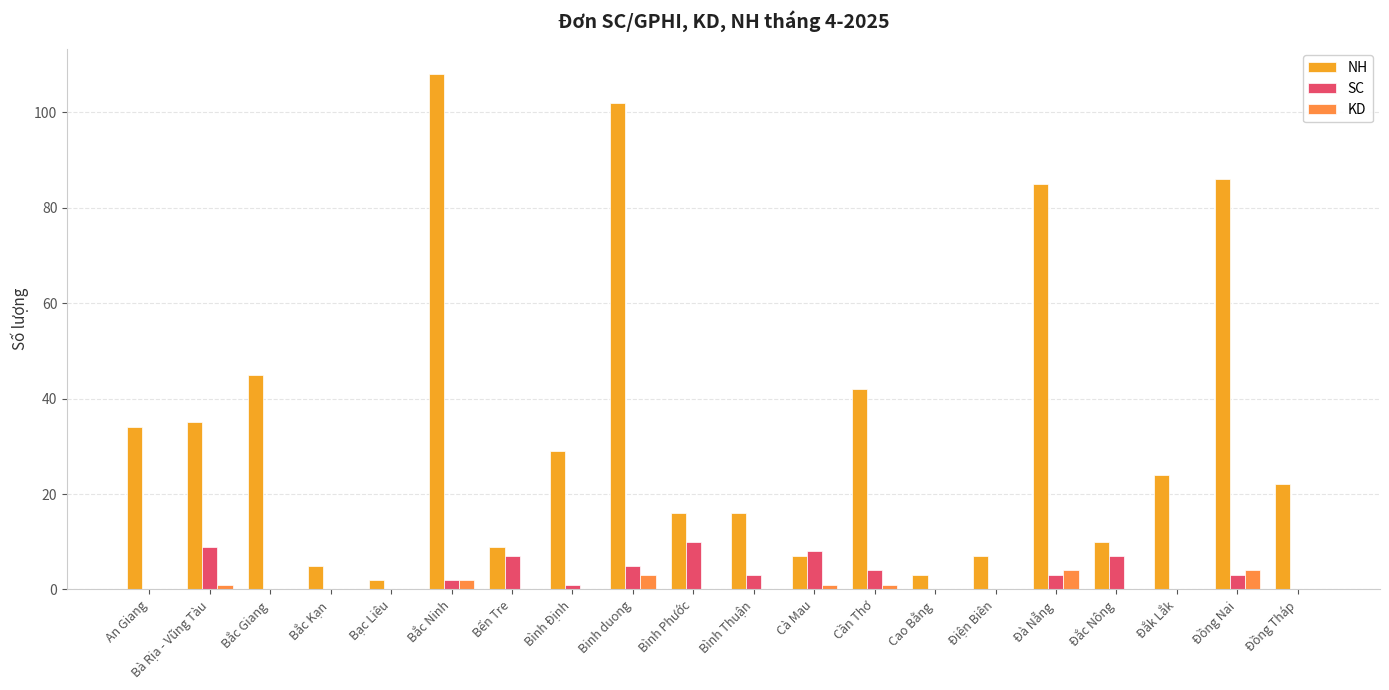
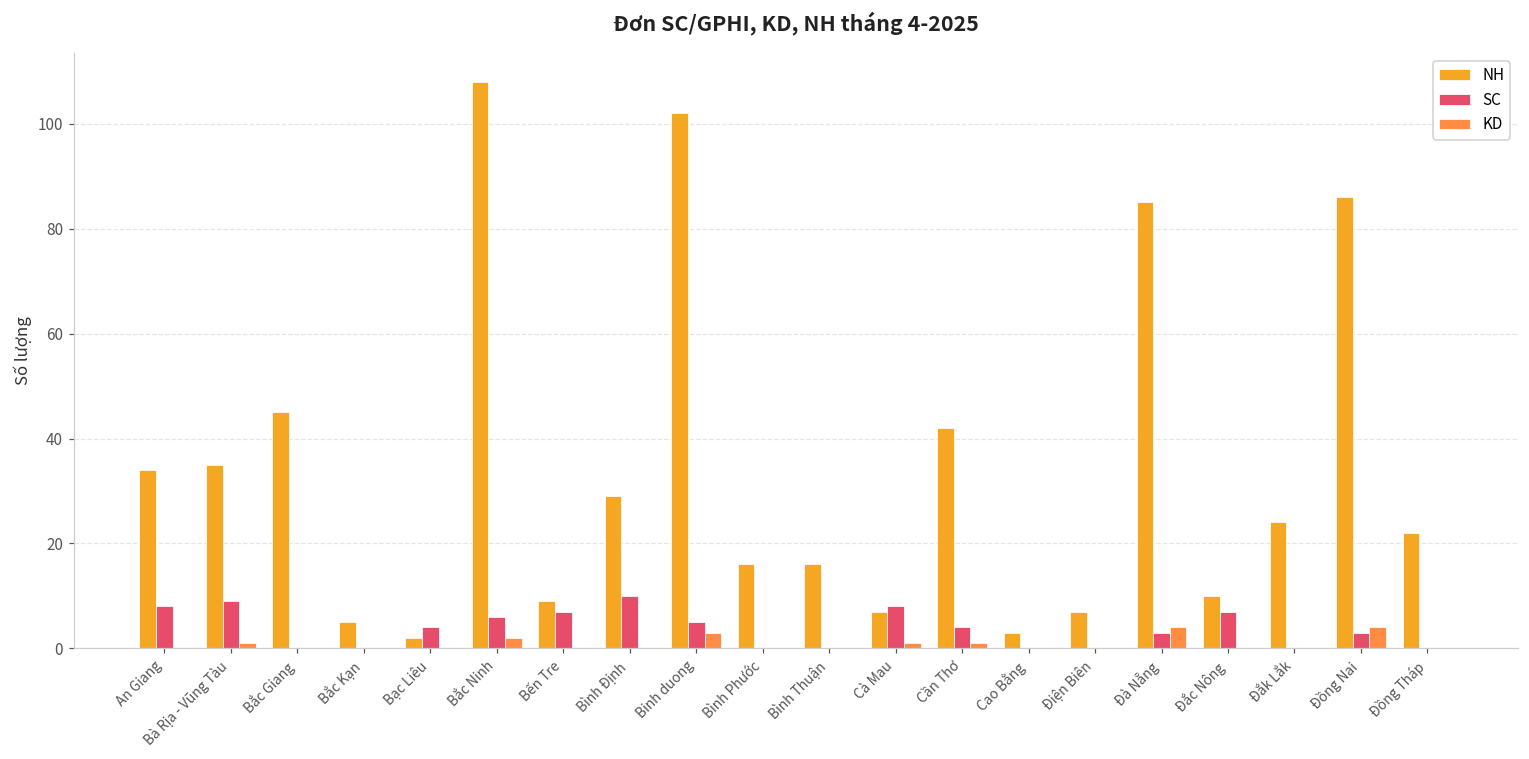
  {
    "SC": {
-     "An Giang": 0,
+     "An Giang": 8,
      "Bà Rịa - Vũng Tàu": 9,
      "Bắc Giang": 0,
      "Bắc Kạn": 0,
-     "Bạc Liêu": 0,
-     "Bắc Ninh": 2,
+     "Bạc Liêu": 4,
+     "Bắc Ninh": 6,
      "Bến Tre": 7,
-     "Bình Định": 1,
+     "Bình Định": 10,
      "Binh duong": 5,
-     "Bình Phước": 10,
-     "Bình Thuận": 3,
+     "Bình Phước": 0,
+     "Bình Thuận": 0,
      "Cà Mau": 8,
      "Cần Thơ": 4,
      "Cao Bằng": 0,
      "Điện Biên": 0,
      "Đà Nẵng": 3,
      "Đắc Nông": 7,
      "Đắk Lắk": 0,
      "Đồng Nai": 3,
      "Đồng Tháp": 0
    }
  }
